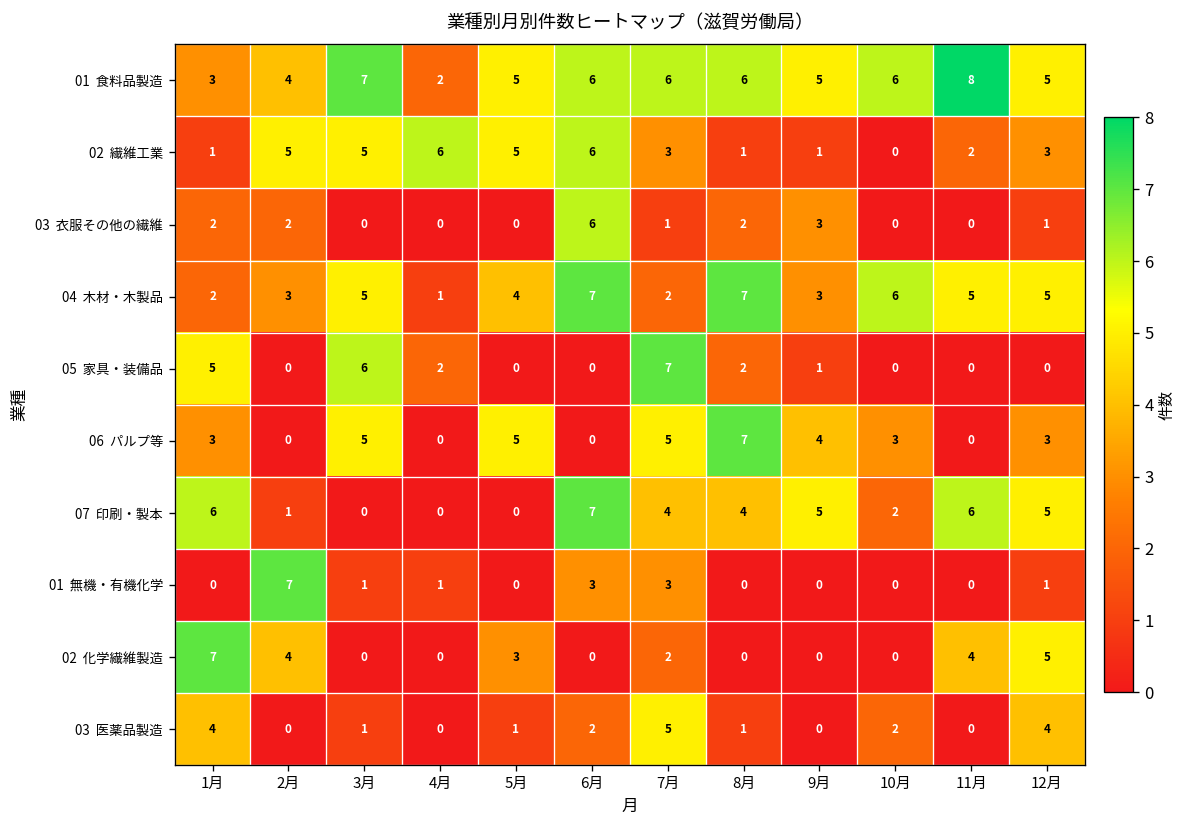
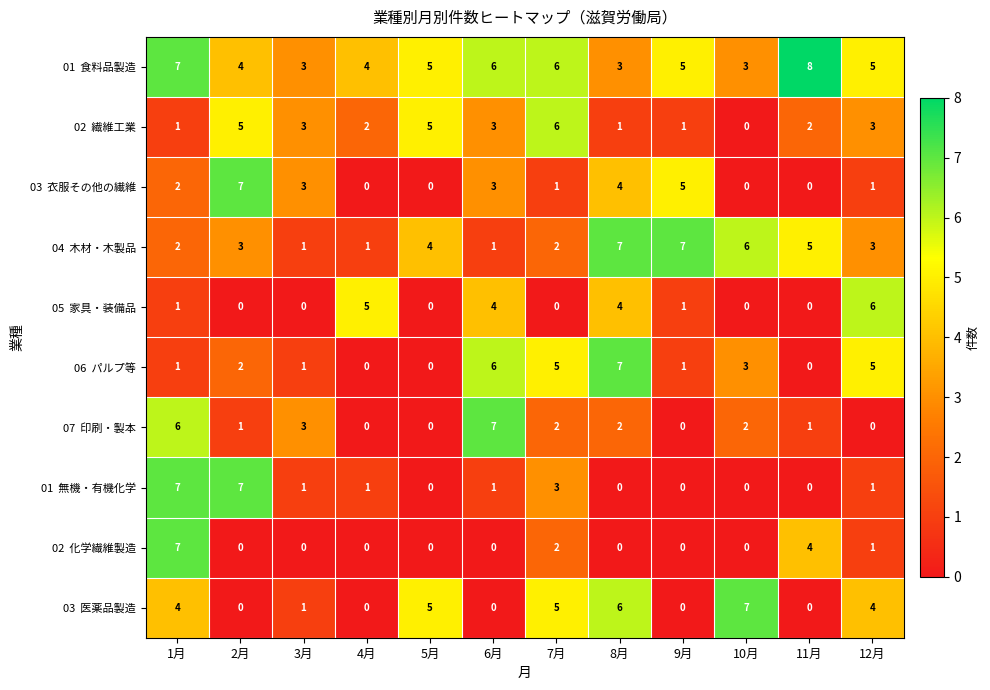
  {
    "01 食料品製造": {
-     "1月": 3,
+     "1月": 7,
      "2月": 4,
-     "3月": 7,
-     "4月": 2,
+     "3月": 3,
+     "4月": 4,
      "5月": 5,
      "6月": 6,
      "7月": 6,
-     "8月": 6,
+     "8月": 3,
      "9月": 5,
-     "10月": 6,
+     "10月": 3,
      "11月": 8,
      "12月": 5
    },
    "02 繊維工業": {
      "1月": 1,
      "2月": 5,
-     "3月": 5,
-     "4月": 6,
+     "3月": 3,
+     "4月": 2,
      "5月": 5,
-     "6月": 6,
-     "7月": 3,
+     "6月": 3,
+     "7月": 6,
      "8月": 1,
      "9月": 1,
      "10月": 0,
      "11月": 2,
      "12月": 3
    },
    "03 衣服その他の繊維": {
      "1月": 2,
-     "2月": 2,
-     "3月": 0,
+     "2月": 7,
+     "3月": 3,
      "4月": 0,
      "5月": 0,
-     "6月": 6,
+     "6月": 3,
      "7月": 1,
-     "8月": 2,
-     "9月": 3,
+     "8月": 4,
+     "9月": 5,
      "10月": 0,
      "11月": 0,
      "12月": 1
    },
    "04 木材・木製品": {
      "1月": 2,
      "2月": 3,
-     "3月": 5,
+     "3月": 1,
      "4月": 1,
      "5月": 4,
-     "6月": 7,
+     "6月": 1,
      "7月": 2,
      "8月": 7,
-     "9月": 3,
+     "9月": 7,
      "10月": 6,
      "11月": 5,
-     "12月": 5
+     "12月": 3
    },
    "05 家具・装備品": {
-     "1月": 5,
+     "1月": 1,
      "2月": 0,
-     "3月": 6,
-     "4月": 2,
+     "3月": 0,
+     "4月": 5,
      "5月": 0,
-     "6月": 0,
-     "7月": 7,
-     "8月": 2,
+     "6月": 4,
+     "7月": 0,
+     "8月": 4,
      "9月": 1,
      "10月": 0,
      "11月": 0,
-     "12月": 0
+     "12月": 6
    },
    "06 パルプ等": {
-     "1月": 3,
-     "2月": 0,
-     "3月": 5,
+     "1月": 1,
+     "2月": 2,
+     "3月": 1,
      "4月": 0,
-     "5月": 5,
-     "6月": 0,
+     "5月": 0,
+     "6月": 6,
      "7月": 5,
      "8月": 7,
-     "9月": 4,
+     "9月": 1,
      "10月": 3,
      "11月": 0,
-     "12月": 3
+     "12月": 5
    },
    "07 印刷・製本": {
      "1月": 6,
      "2月": 1,
-     "3月": 0,
+     "3月": 3,
      "4月": 0,
      "5月": 0,
      "6月": 7,
-     "7月": 4,
-     "8月": 4,
-     "9月": 5,
+     "7月": 2,
+     "8月": 2,
+     "9月": 0,
      "10月": 2,
-     "11月": 6,
-     "12月": 5
+     "11月": 1,
+     "12月": 0
    },
    "01 無機・有機化学": {
-     "1月": 0,
+     "1月": 7,
      "2月": 7,
      "3月": 1,
      "4月": 1,
      "5月": 0,
-     "6月": 3,
+     "6月": 1,
      "7月": 3,
      "8月": 0,
      "9月": 0,
      "10月": 0,
      "11月": 0,
      "12月": 1
    },
    "02 化学繊維製造": {
      "1月": 7,
-     "2月": 4,
+     "2月": 0,
      "3月": 0,
      "4月": 0,
-     "5月": 3,
+     "5月": 0,
      "6月": 0,
      "7月": 2,
      "8月": 0,
      "9月": 0,
      "10月": 0,
      "11月": 4,
-     "12月": 5
+     "12月": 1
    },
    "03 医薬品製造": {
      "1月": 4,
      "2月": 0,
      "3月": 1,
      "4月": 0,
-     "5月": 1,
-     "6月": 2,
+     "5月": 5,
+     "6月": 0,
      "7月": 5,
-     "8月": 1,
+     "8月": 6,
      "9月": 0,
-     "10月": 2,
+     "10月": 7,
      "11月": 0,
      "12月": 4
    }
  }
